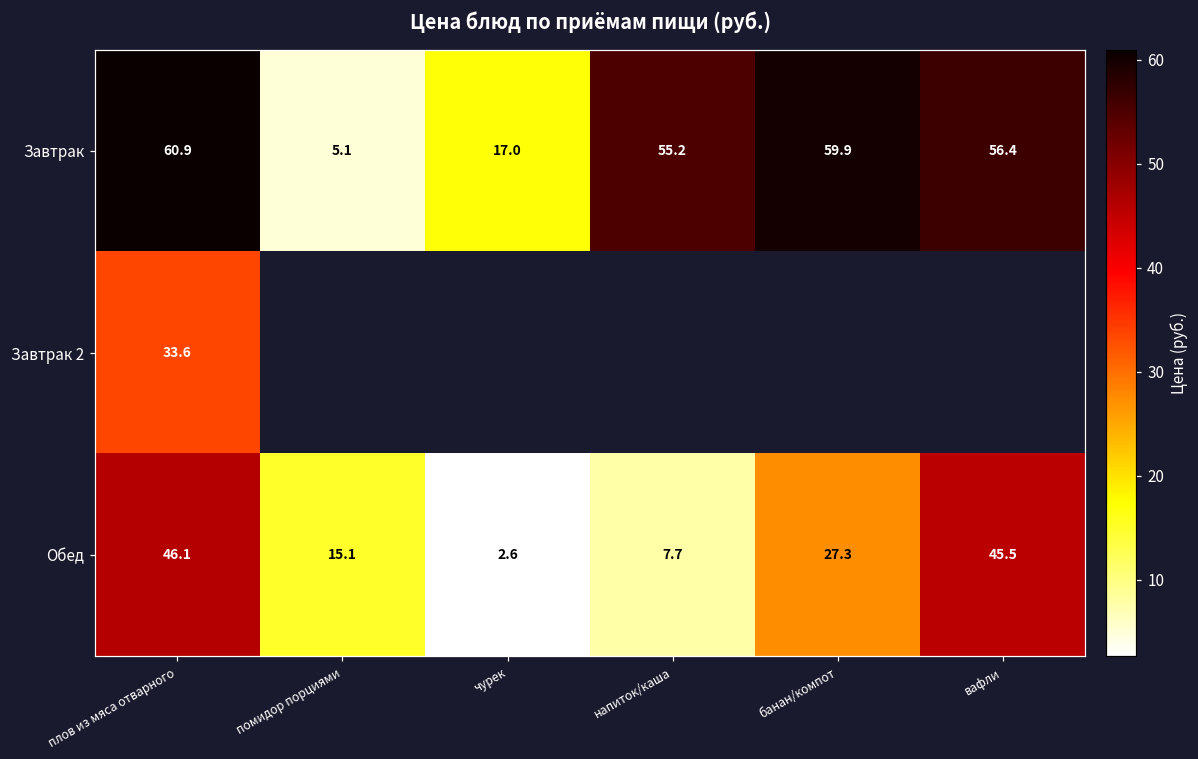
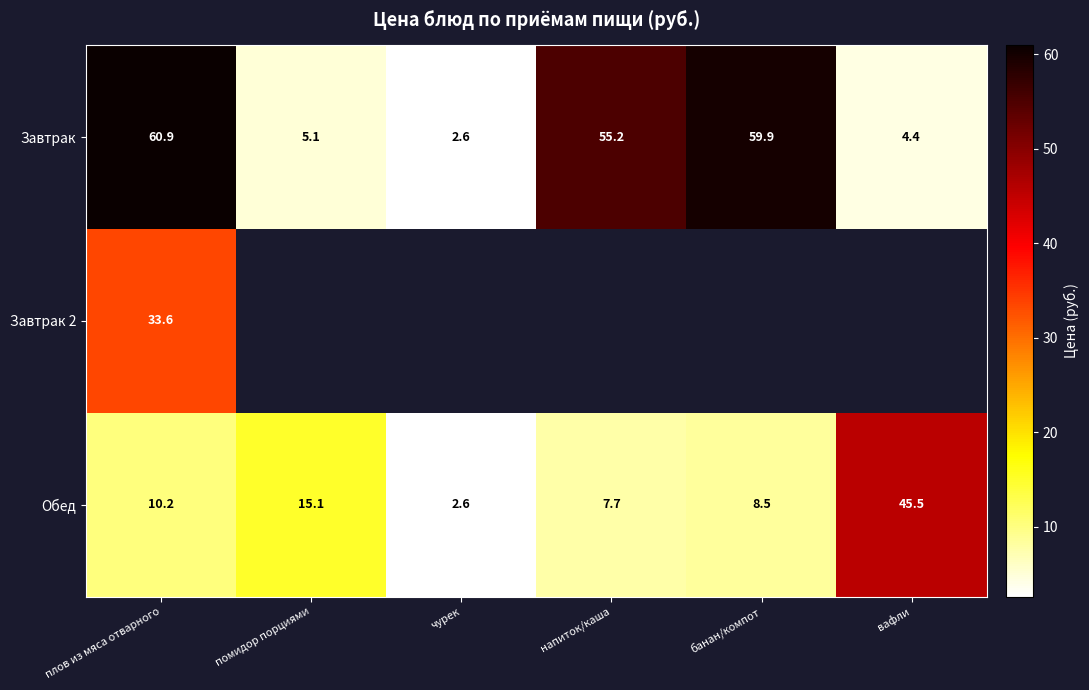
  {
    "Завтрак": {
      "плов из мяса отварного": 60.9,
      "помидор порциями": 5.1,
-     "чурек": 17.0,
+     "чурек": 2.6,
      "напиток/каша": 55.2,
      "банан/компот": 59.9,
-     "вафли": 56.4
+     "вафли": 4.4
    },
    "Завтрак 2": {
      "плов из мяса отварного": 33.6
    },
    "Обед": {
-     "плов из мяса отварного": 46.1,
+     "плов из мяса отварного": 10.2,
      "помидор порциями": 15.1,
      "чурек": 2.6,
      "напиток/каша": 7.7,
-     "банан/компот": 27.3,
+     "банан/компот": 8.5,
      "вафли": 45.5
    }
  }
